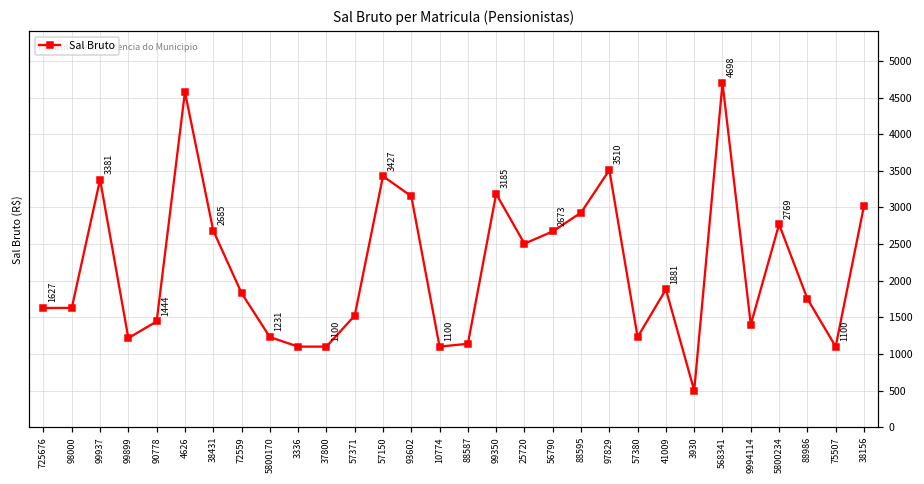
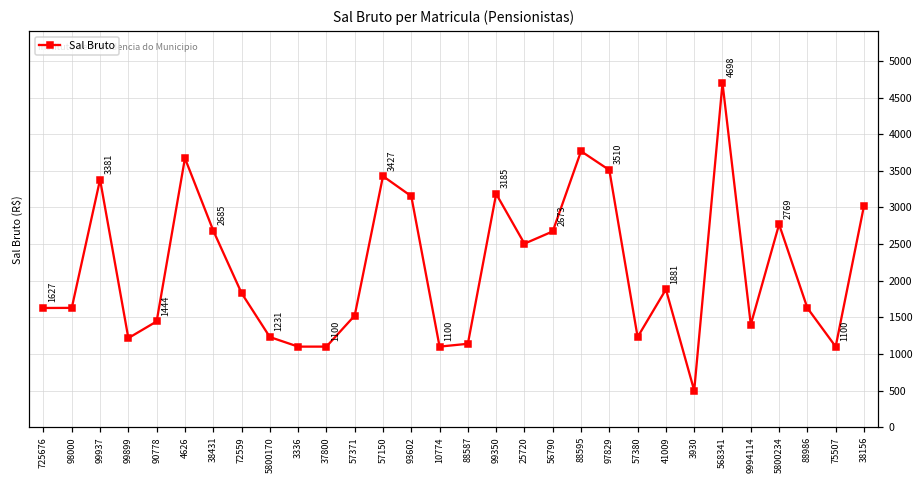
  {
    "98000": 1600,
    "99899": 1200,
-   "4626": 4600,
+   "4626": 3700,
    "72559": 1800,
    "57371": 1500,
    "93602": 3200,
    "88587": 1100,
    "25720": 2500,
-   "88595": 2900,
+   "88595": 3800,
    "57380": 1200,
    "3930": 500,
    "9994114": 1400,
-   "88986": 1800,
+   "88986": 1600,
    "38156": 3000
  }
